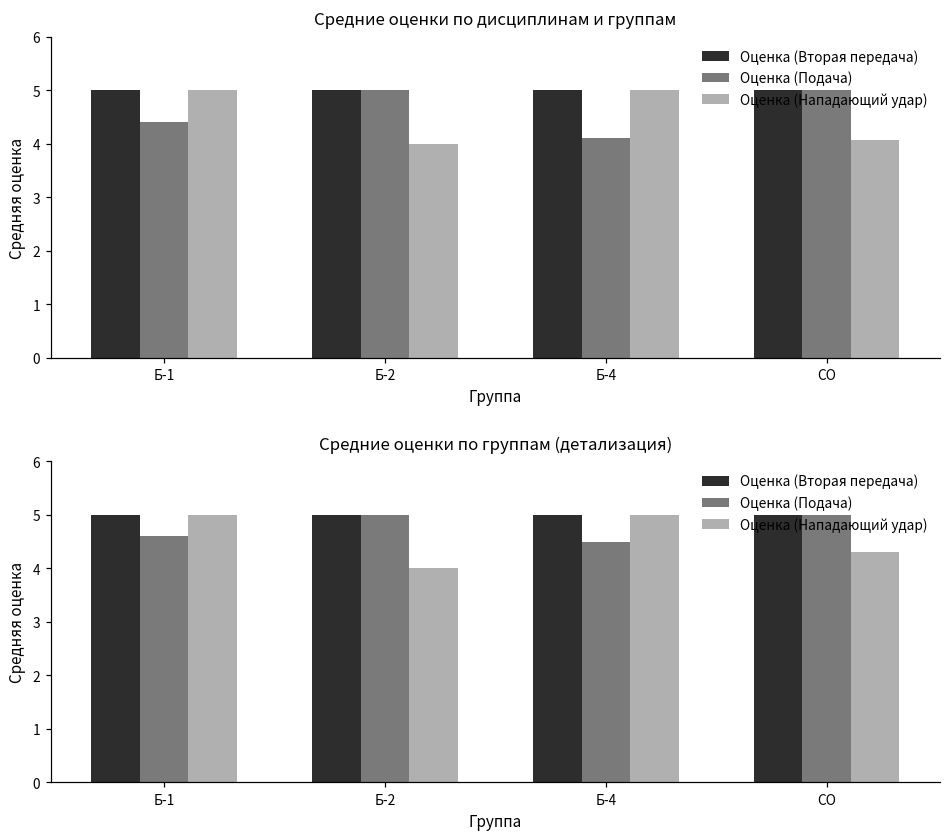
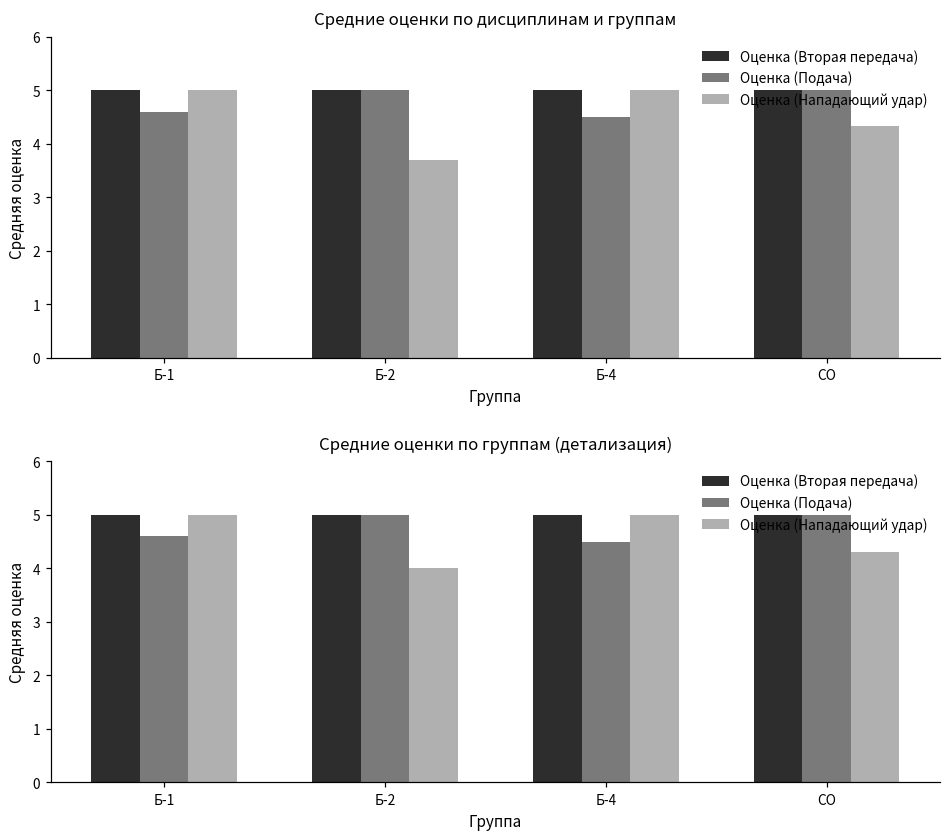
  {
    "Средние оценки по дисциплинам и группам": {
      "Оценка (Вторая передача)": {
        "Б-1": 5.0,
        "Б-2": 5.0,
        "Б-4": 5.0,
        "СО": 5.0
      },
      "Оценка (Подача)": {
-       "Б-1": 4.4,
+       "Б-1": 4.6,
        "Б-2": 5.0,
-       "Б-4": 4.1,
+       "Б-4": 4.5,
        "СО": 5.0
      },
      "Оценка (Нападающий удар)": {
        "Б-1": 5.0,
-       "Б-2": 4.0,
+       "Б-2": 3.7,
        "Б-4": 5.0,
-       "СО": 4.1
+       "СО": 4.3
      }
    },
    "Средние оценки по группам (детализация)": {
      "Оценка (Вторая передача)": {
        "Б-1": 5.0,
        "Б-2": 5.0,
        "Б-4": 5.0,
        "СО": 5.0
      },
      "Оценка (Подача)": {
        "Б-1": 4.6,
        "Б-2": 5.0,
        "Б-4": 4.5,
        "СО": 5.0
      },
      "Оценка (Нападающий удар)": {
        "Б-1": 5.0,
        "Б-2": 4.0,
        "Б-4": 5.0,
        "СО": 4.3
      }
    }
  }
